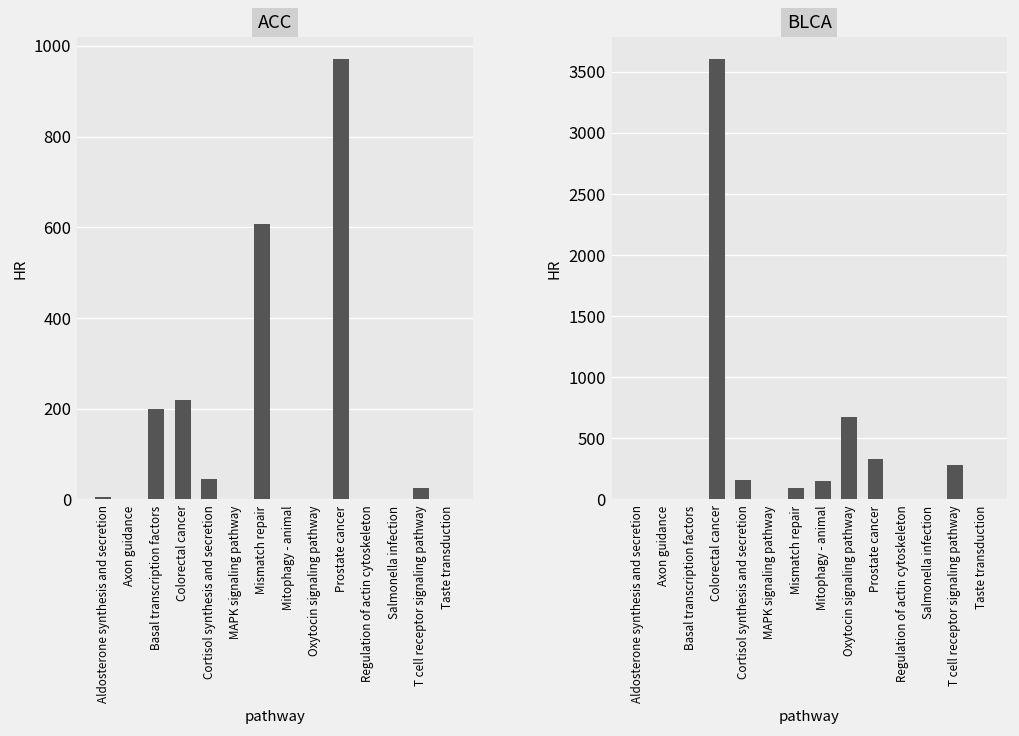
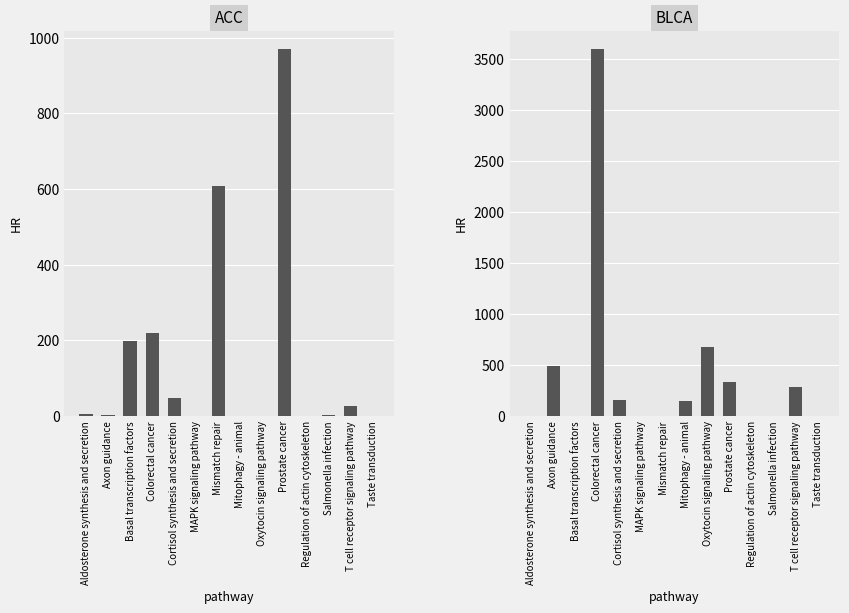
  {
    "ACC": {
      "Basal transcription factors": 200,
      "Colorectal cancer": 220,
      "Cortisol synthesis and secretion": 50,
      "Mismatch repair": 610,
      "Prostate cancer": 970,
      "T cell receptor signaling pathway": 30
    },
    "BLCA": {
-     "Axon guidance": 0,
+     "Axon guidance": 490,
      "Colorectal cancer": 3600,
      "Cortisol synthesis and secretion": 160,
-     "Mismatch repair": 90,
+     "Mismatch repair": 0,
      "Mitophagy - animal": 150,
      "Oxytocin signaling pathway": 680,
      "Prostate cancer": 330,
      "T cell receptor signaling pathway": 280
    }
  }
